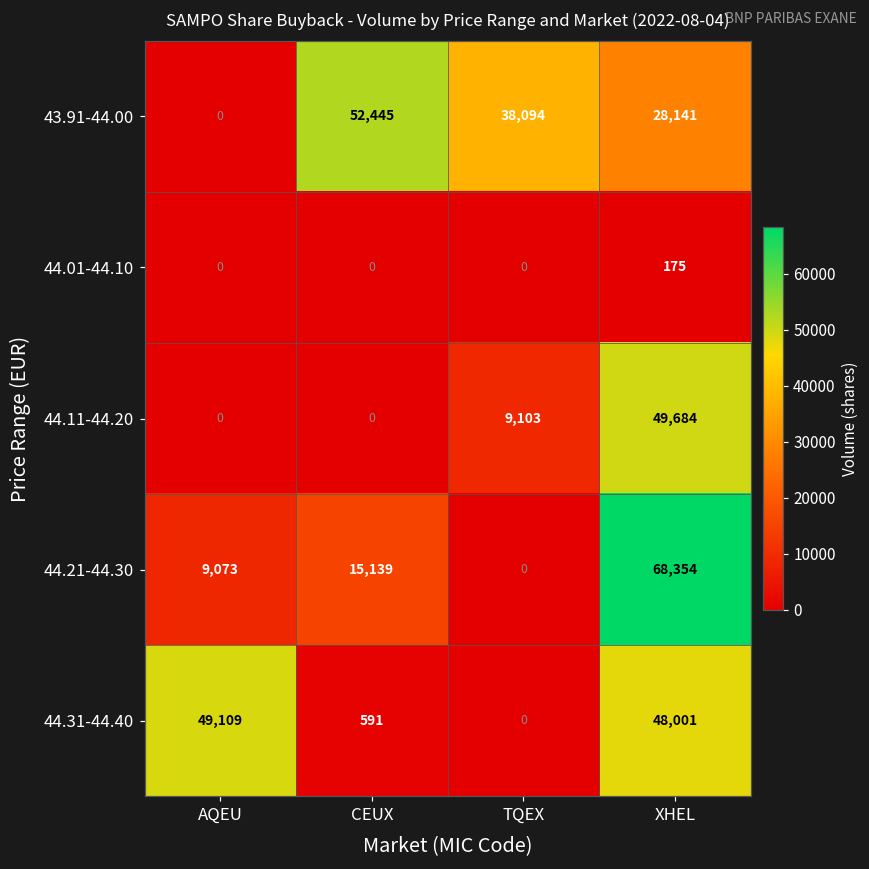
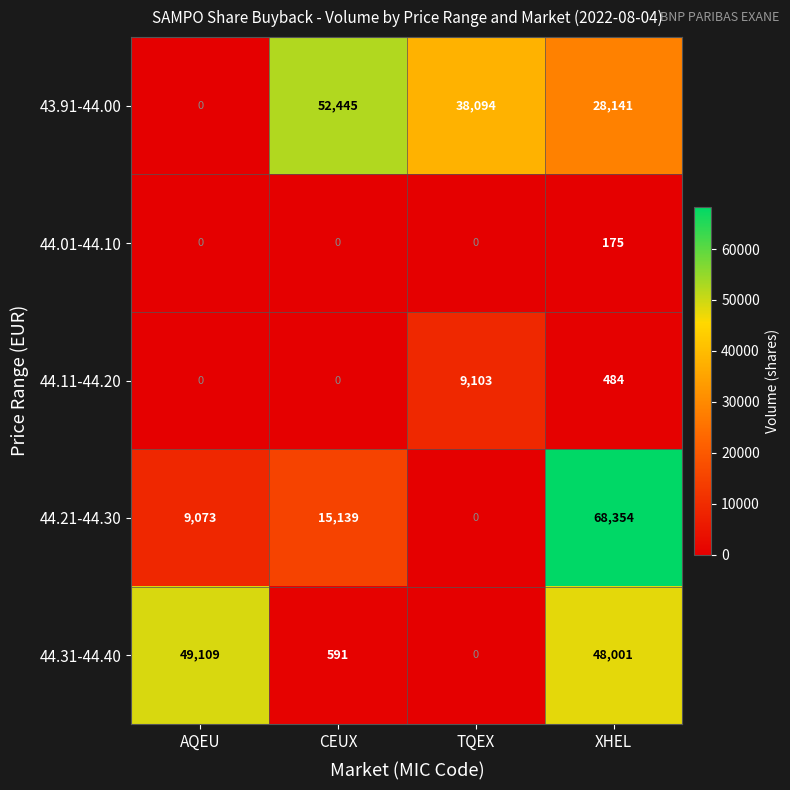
  {
    "43.91-44.00": {
      "AQEU": "0",
      "CEUX": "52,445",
      "TQEX": "38,094",
      "XHEL": "28,141"
    },
    "44.01-44.10": {
      "AQEU": "0",
      "CEUX": "0",
      "TQEX": "0",
      "XHEL": "175"
    },
    "44.11-44.20": {
      "AQEU": "0",
      "CEUX": "0",
      "TQEX": "9,103",
-     "XHEL": "49,684"
+     "XHEL": "484"
    },
    "44.21-44.30": {
      "AQEU": "9,073",
      "CEUX": "15,139",
      "TQEX": "0",
      "XHEL": "68,354"
    },
    "44.31-44.40": {
      "AQEU": "49,109",
      "CEUX": "591",
      "TQEX": "0",
      "XHEL": "48,001"
    }
  }
